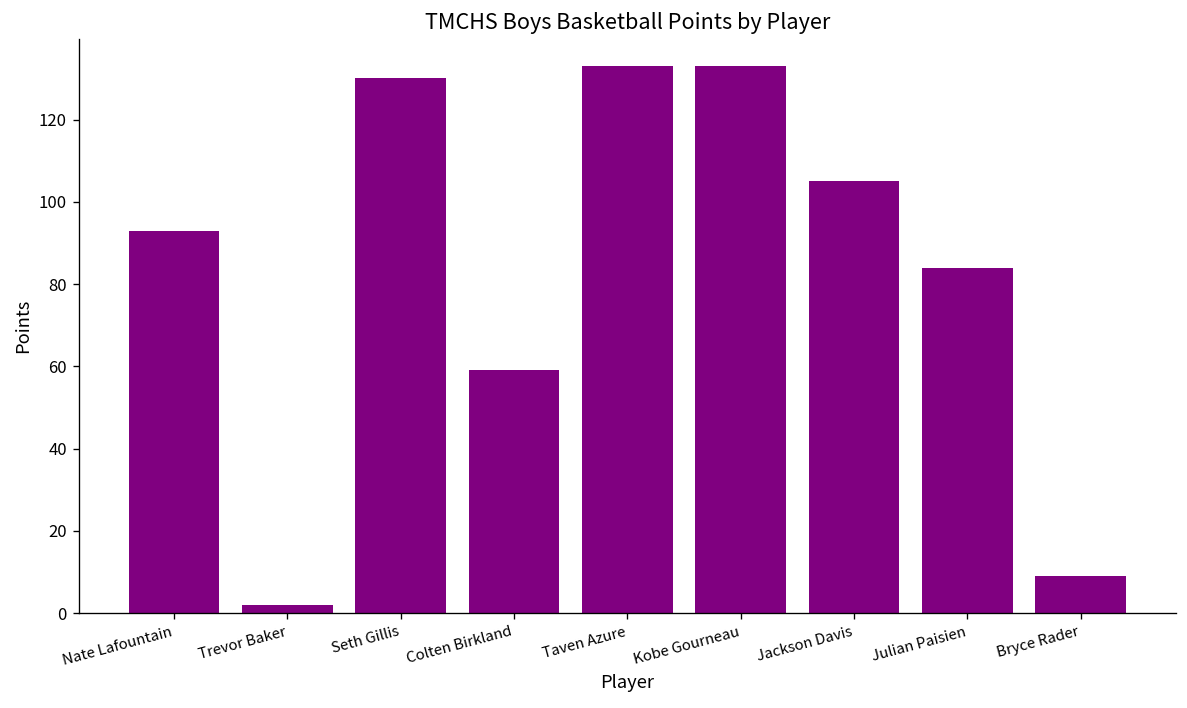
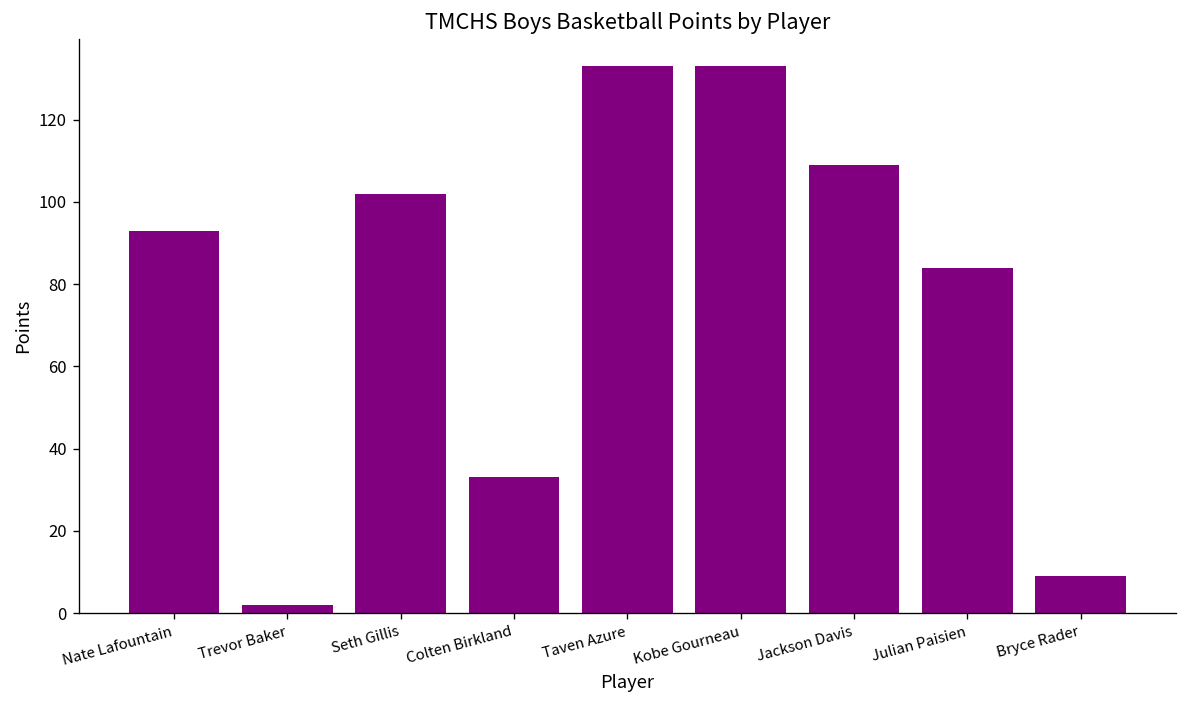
  {
    "Nate Lafountain": 93,
    "Trevor Baker": 2,
-   "Seth Gillis": 130,
-   "Colten Birkland": 59,
+   "Seth Gillis": 102,
+   "Colten Birkland": 33,
    "Taven Azure": 133,
    "Kobe Gourneau": 133,
-   "Jackson Davis": 105,
+   "Jackson Davis": 109,
    "Julian Paisien": 84,
    "Bryce Rader": 9
  }
